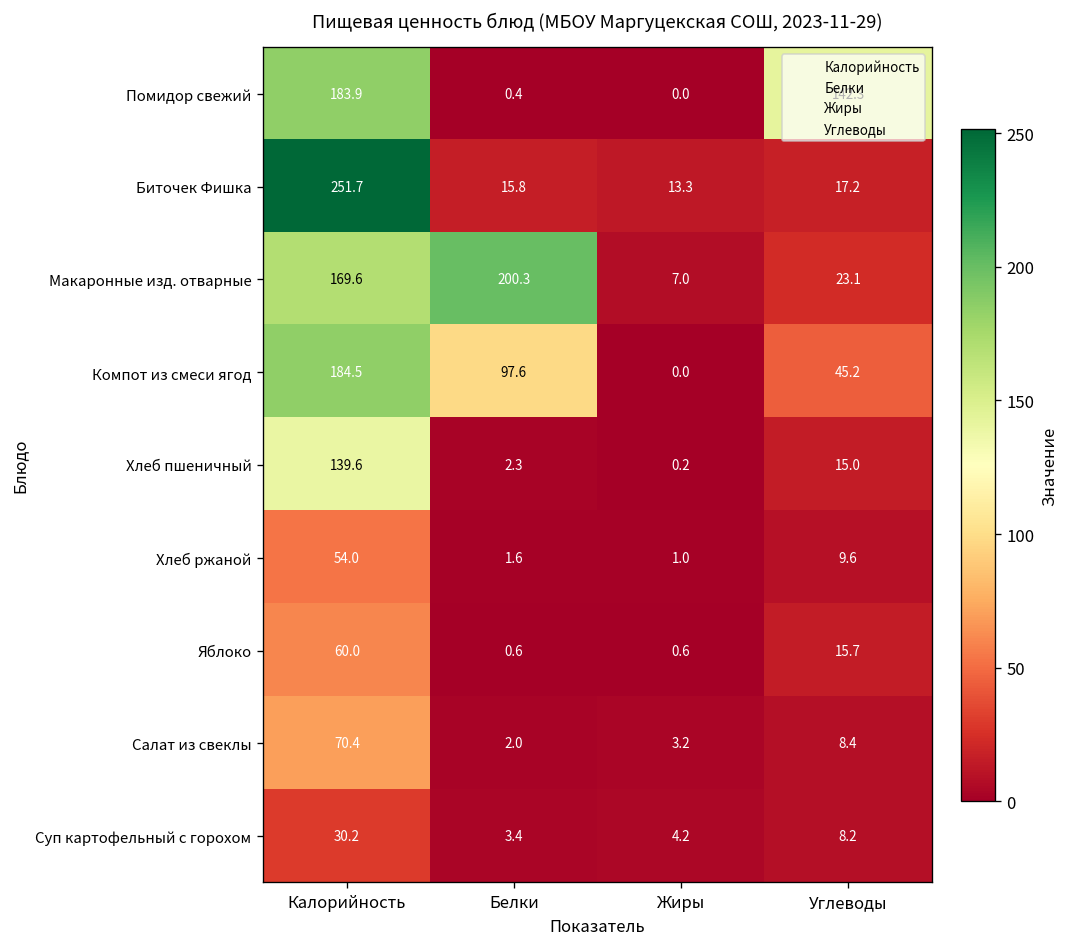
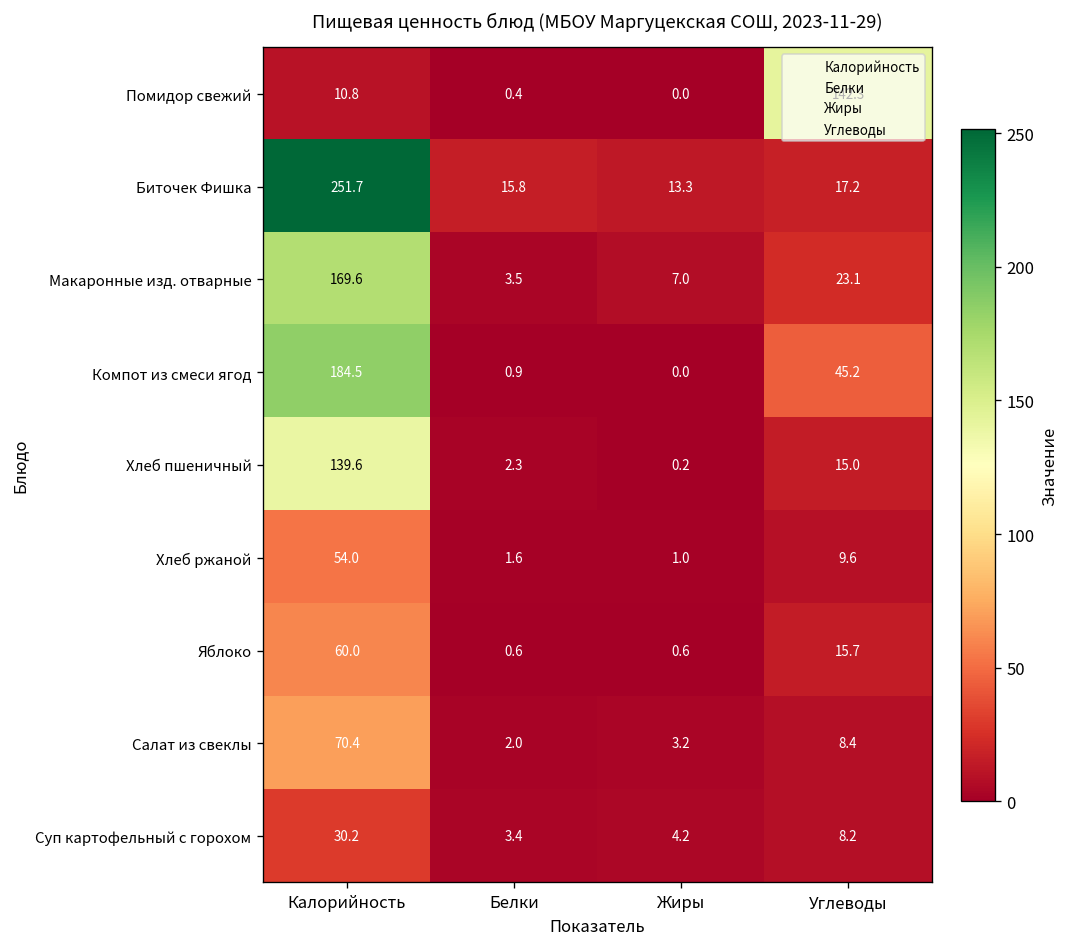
  {
    "Помидор свежий": {
-     "Калорийность": 183.9,
+     "Калорийность": 10.8,
      "Белки": 0.4,
      "Жиры": 0.0
    },
    "Биточек Фишка": {
      "Калорийность": 251.7,
      "Белки": 15.8,
      "Жиры": 13.3,
      "Углеводы": 17.2
    },
    "Макаронные изд. отварные": {
      "Калорийность": 169.6,
-     "Белки": 200.3,
+     "Белки": 3.5,
      "Жиры": 7.0,
      "Углеводы": 23.1
    },
    "Компот из смеси ягод": {
      "Калорийность": 184.5,
-     "Белки": 97.6,
+     "Белки": 0.9,
      "Жиры": 0.0,
      "Углеводы": 45.2
    },
    "Хлеб пшеничный": {
      "Калорийность": 139.6,
      "Белки": 2.3,
      "Жиры": 0.2,
      "Углеводы": 15.0
    },
    "Хлеб ржаной": {
      "Калорийность": 54.0,
      "Белки": 1.6,
      "Жиры": 1.0,
      "Углеводы": 9.6
    },
    "Яблоко": {
      "Калорийность": 60.0,
      "Белки": 0.6,
      "Жиры": 0.6,
      "Углеводы": 15.7
    },
    "Салат из свеклы": {
      "Калорийность": 70.4,
      "Белки": 2.0,
      "Жиры": 3.2,
      "Углеводы": 8.4
    },
    "Суп картофельный с горохом": {
      "Калорийность": 30.2,
      "Белки": 3.4,
      "Жиры": 4.2,
      "Углеводы": 8.2
    }
  }
